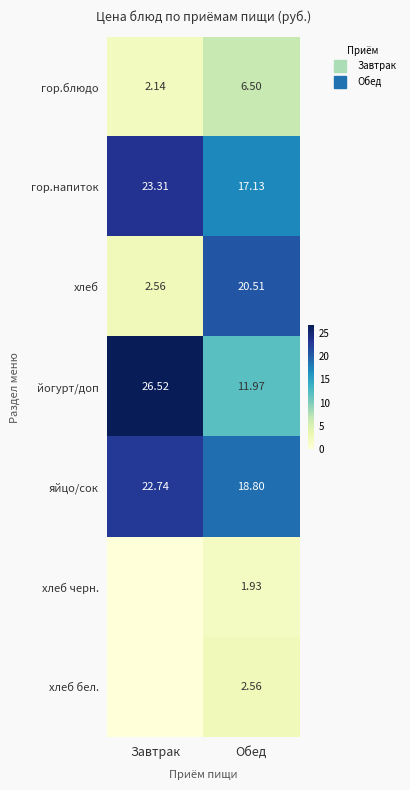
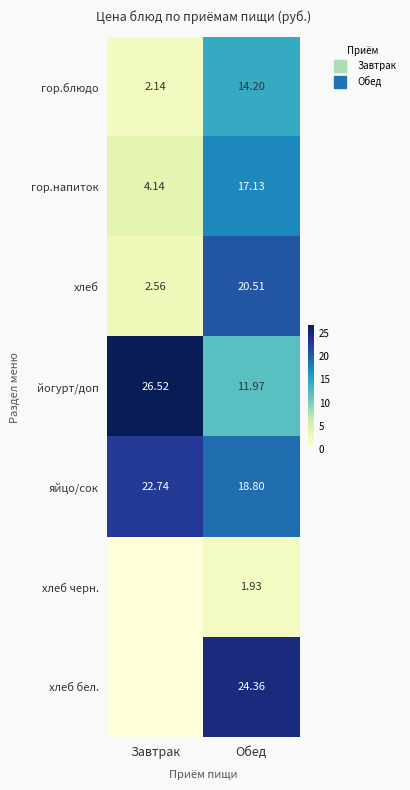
  {
    "гор.блюдо": {
      "Завтрак": 2.14,
-     "Обед": 6.50
+     "Обед": 14.20
    },
    "гор.напиток": {
-     "Завтрак": 23.31,
+     "Завтрак": 4.14,
      "Обед": 17.13
    },
    "хлеб": {
      "Завтрак": 2.56,
      "Обед": 20.51
    },
    "йогурт/доп": {
      "Завтрак": 26.52,
      "Обед": 11.97
    },
    "яйцо/сок": {
      "Завтрак": 22.74,
      "Обед": 18.80
    },
    "хлеб черн.": {
      "Обед": 1.93
    },
    "хлеб бел.": {
-     "Обед": 2.56
+     "Обед": 24.36
    }
  }
